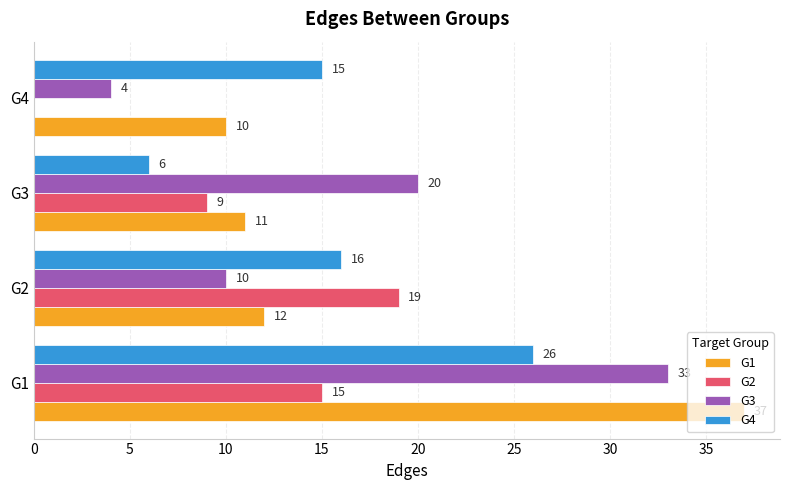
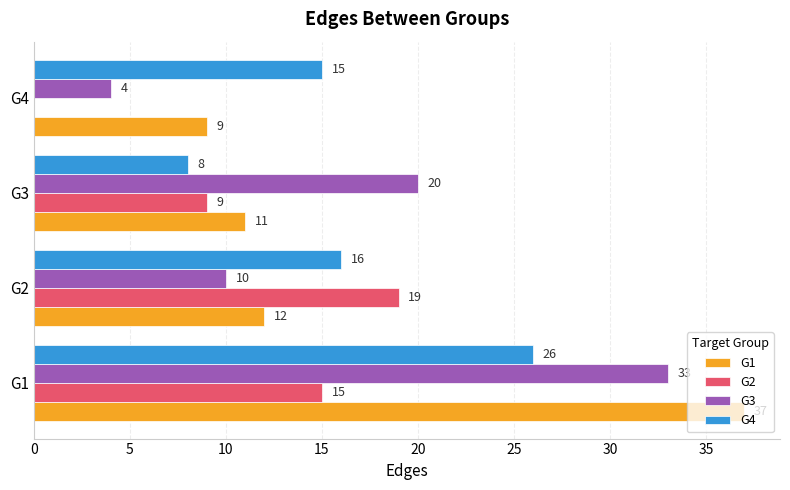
  {
    "G1": {
-     "G4": 10,
+     "G4": 9,
      "G3": 11,
      "G2": 12
    },
    "G2": {
      "G3": 9,
      "G2": 19,
      "G1": 15
    },
    "G3": {
      "G4": 4,
      "G3": 20,
      "G2": 10
    },
    "G4": {
      "G4": 15,
-     "G3": 6,
+     "G3": 8,
      "G2": 16,
      "G1": 26
    }
  }
